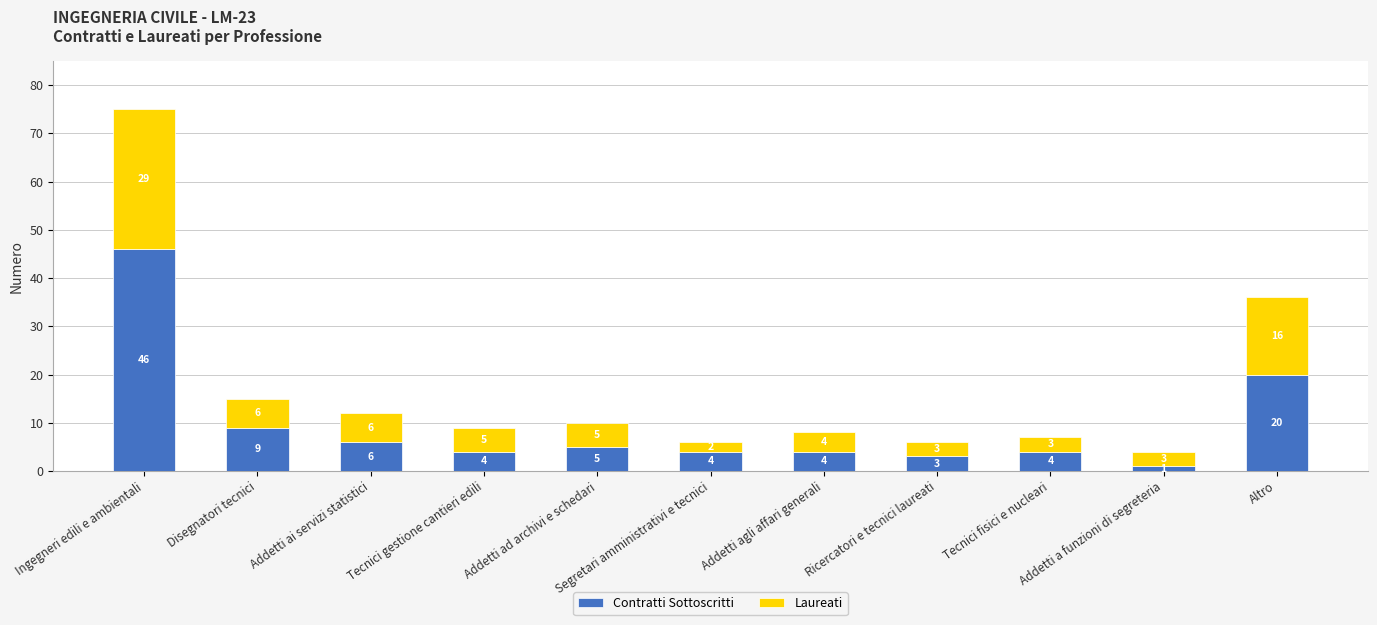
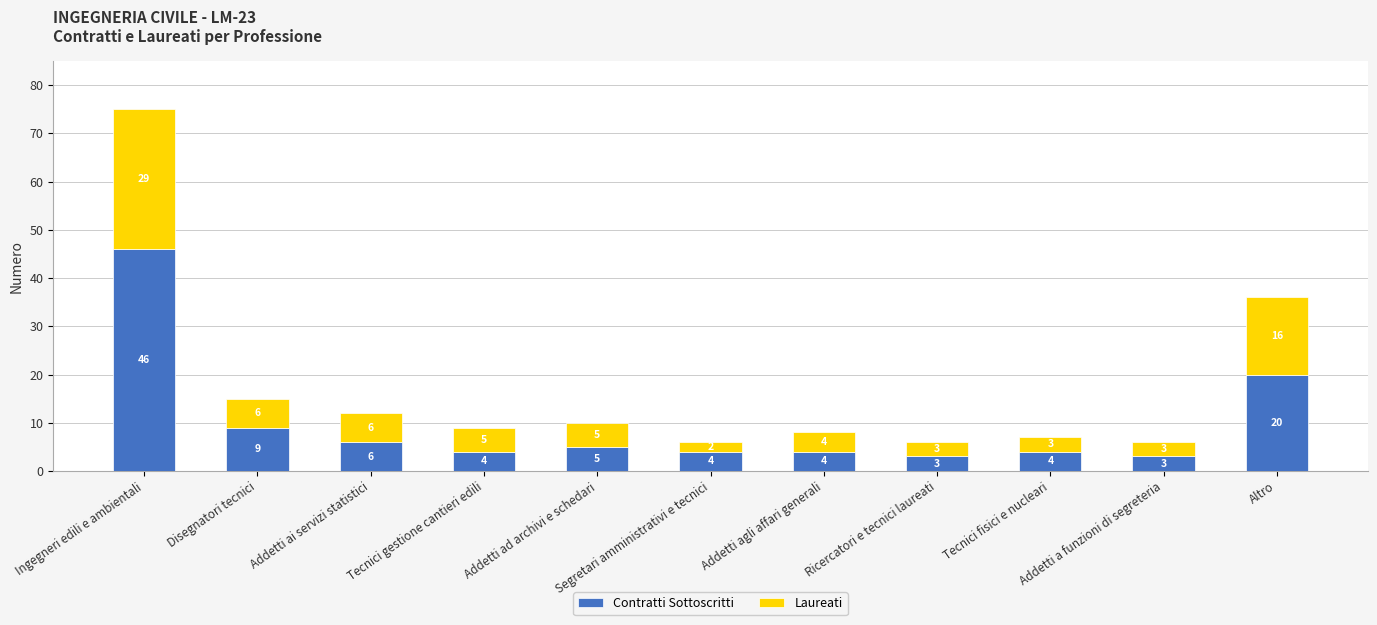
  {
    "Contratti Sottoscritti": {
      "Ingegneri edili e ambientali": 46,
      "Disegnatori tecnici": 9,
      "Addetti ai servizi statistici": 6,
      "Tecnici gestione cantieri edili": 4,
      "Addetti ad archivi e schedari": 5,
      "Segretari amministrativi e tecnici": 4,
      "Addetti agli affari generali": 4,
      "Ricercatori e tecnici laureati": 3,
      "Tecnici fisici e nucleari": 4,
-     "Addetti a funzioni di segreteria": 1,
+     "Addetti a funzioni di segreteria": 3,
      "Altro": 20
    },
    "Laureati": {
      "Ingegneri edili e ambientali": 29,
      "Disegnatori tecnici": 6,
      "Addetti ai servizi statistici": 6,
      "Tecnici gestione cantieri edili": 5,
      "Addetti ad archivi e schedari": 5,
      "Segretari amministrativi e tecnici": 2,
      "Addetti agli affari generali": 4,
      "Ricercatori e tecnici laureati": 3,
      "Tecnici fisici e nucleari": 3,
      "Addetti a funzioni di segreteria": 3,
      "Altro": 16
    }
  }
